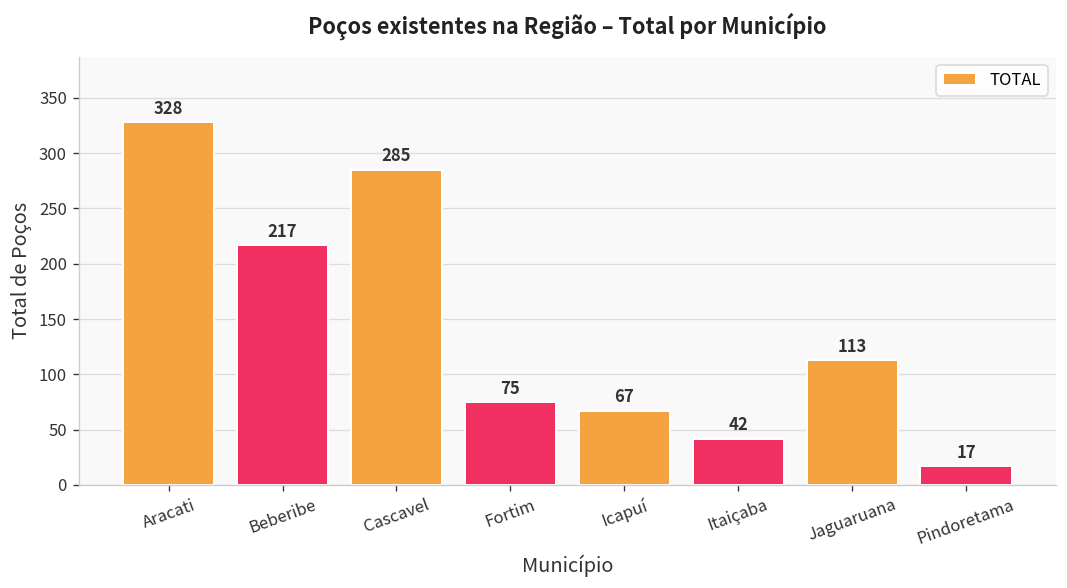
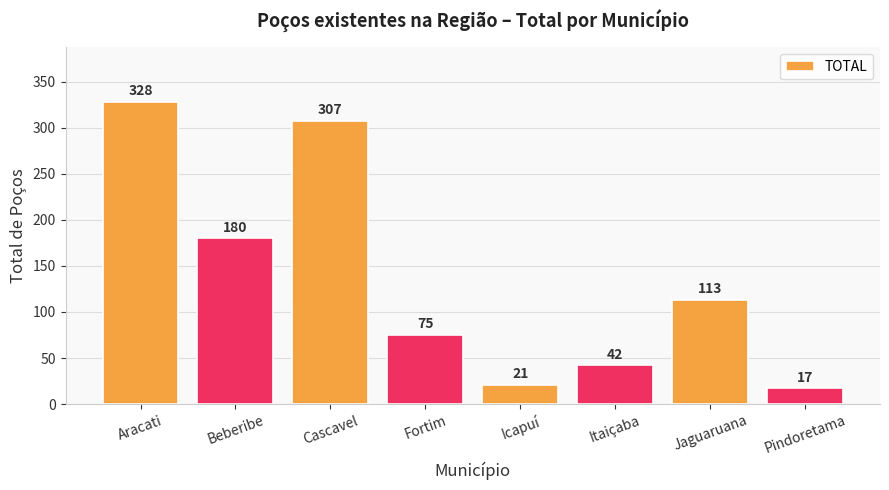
  {
    "Aracati": 328,
-   "Beberibe": 217,
-   "Cascavel": 285,
+   "Beberibe": 180,
+   "Cascavel": 307,
    "Fortim": 75,
-   "Icapuí": 67,
+   "Icapuí": 21,
    "Itaiçaba": 42,
    "Jaguaruana": 113,
    "Pindoretama": 17
  }
